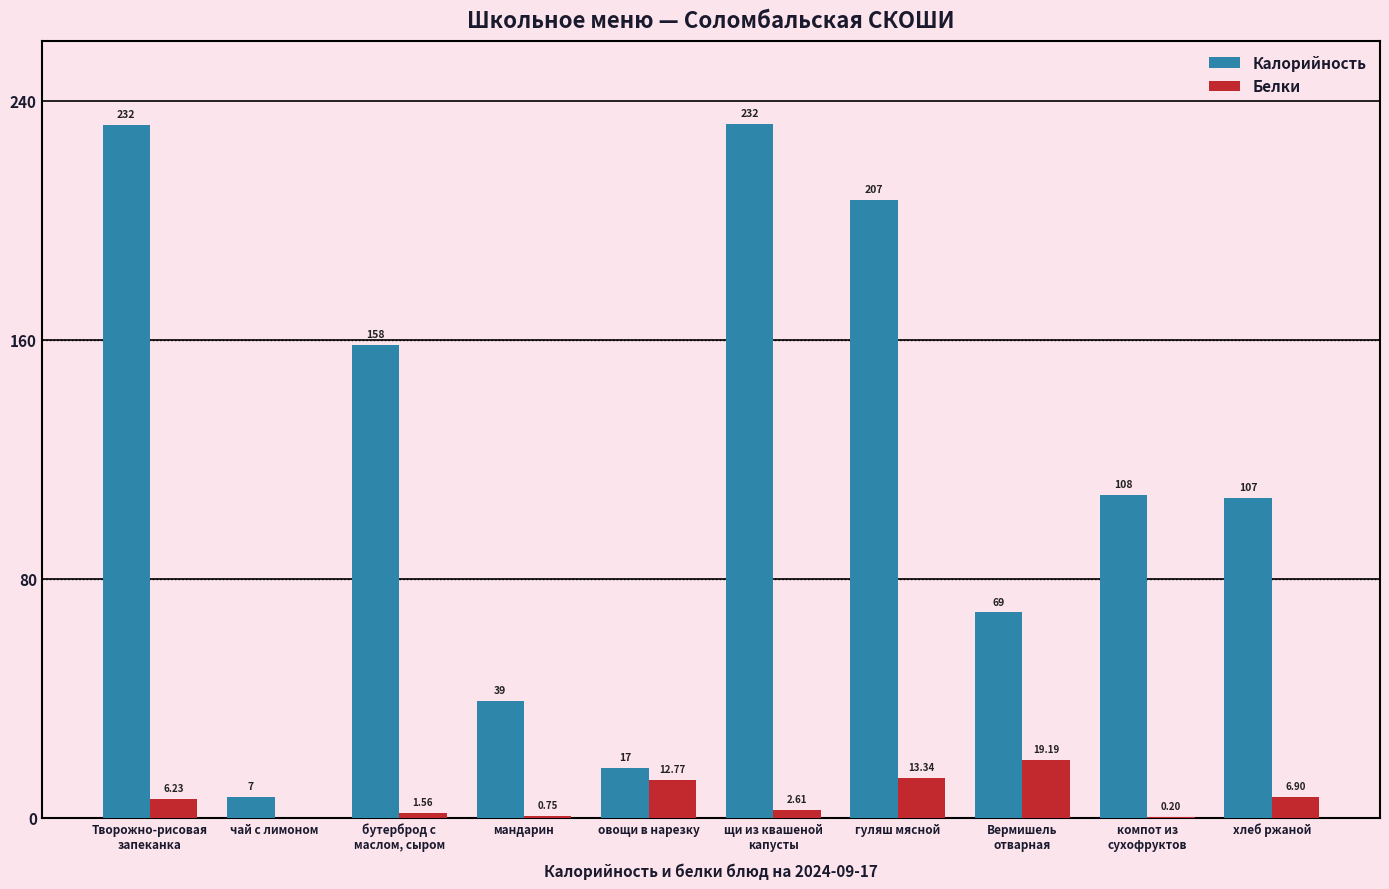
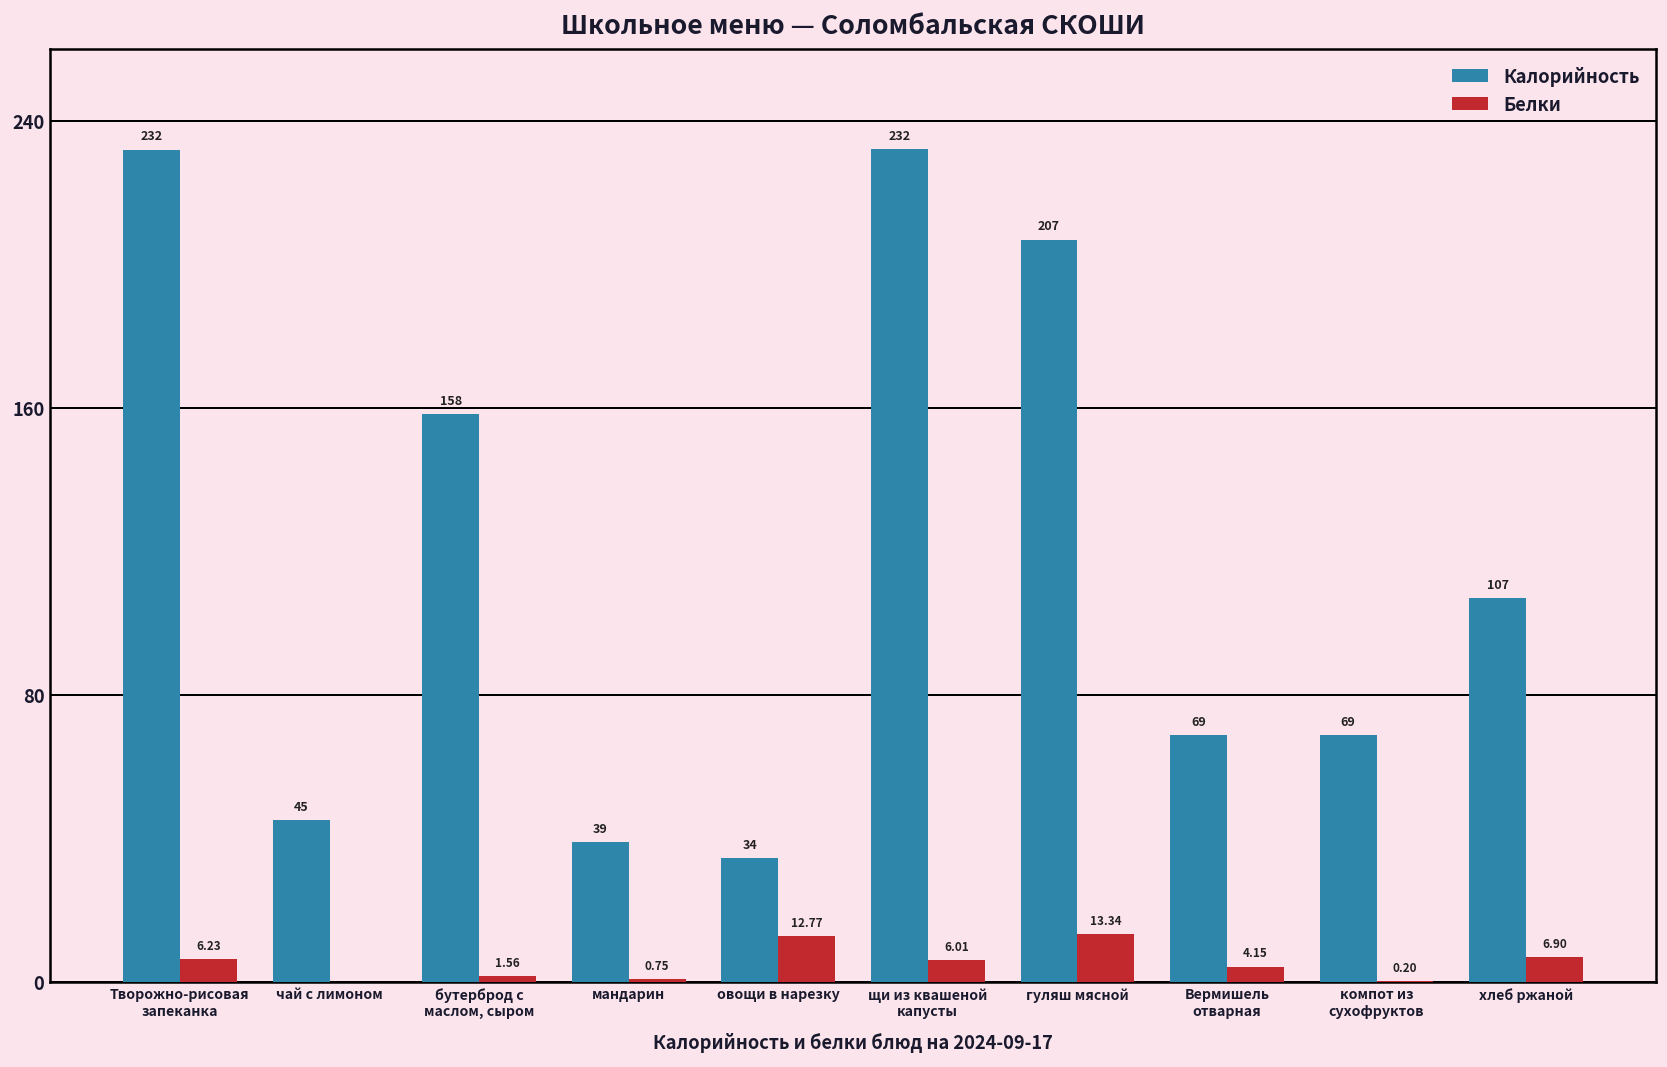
  {
    "Калорийность": {
      "Творожно-рисовая запеканка": 232,
-     "чай с лимоном": 7,
+     "чай с лимоном": 45,
      "бутерброд с маслом, сыром": 158,
      "мандарин": 39,
-     "овощи в нарезку": 17,
+     "овощи в нарезку": 34,
      "щи из квашеной капусты": 232,
      "гуляш мясной": 207,
      "Вермишель отварная": 69,
-     "компот из сухофруктов": 108,
+     "компот из сухофруктов": 69,
      "хлеб ржаной": 107
    },
    "Белки": {
      "Творожно-рисовая запеканка": 6.23,
      "бутерброд с маслом, сыром": 1.56,
      "мандарин": 0.75,
      "овощи в нарезку": 12.77,
-     "щи из квашеной капусты": 2.61,
+     "щи из квашеной капусты": 6.01,
      "гуляш мясной": 13.34,
-     "Вермишель отварная": 19.19,
+     "Вермишель отварная": 4.15,
      "компот из сухофруктов": 0.20,
      "хлеб ржаной": 6.90
    }
  }
